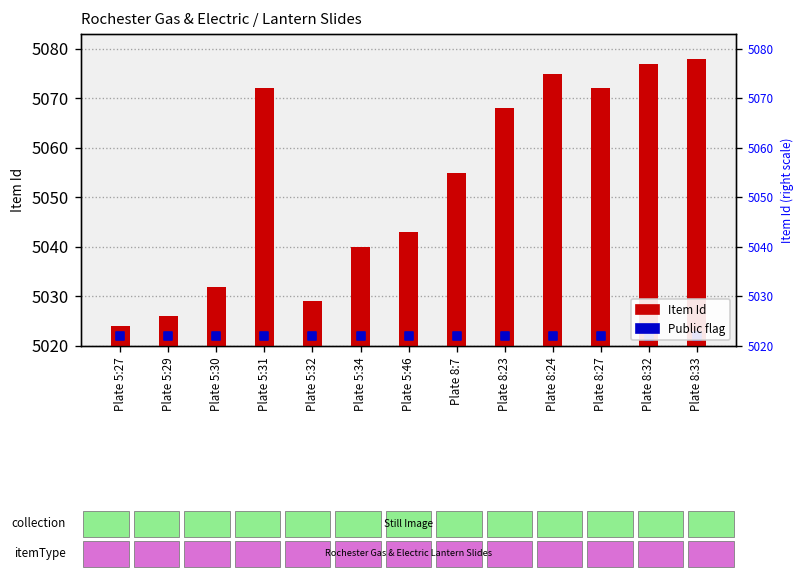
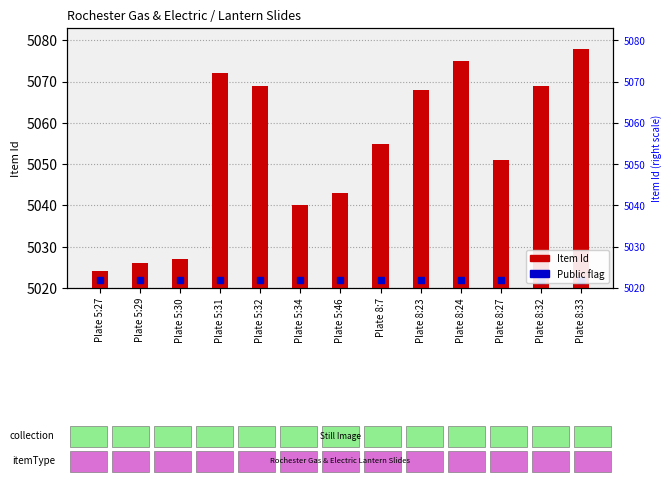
  {
    "Item Id": {
      "Plate 5:27": 5024,
      "Plate 5:29": 5026,
-     "Plate 5:30": 5032,
+     "Plate 5:30": 5027,
      "Plate 5:31": 5072,
-     "Plate 5:32": 5029,
+     "Plate 5:32": 5069,
      "Plate 5:34": 5040,
      "Plate 5:46": 5043,
      "Plate 8:7": 5055,
      "Plate 8:23": 5068,
      "Plate 8:24": 5075,
-     "Plate 8:27": 5072,
-     "Plate 8:32": 5077,
+     "Plate 8:27": 5051,
+     "Plate 8:32": 5069,
      "Plate 8:33": 5078
    }
  }
